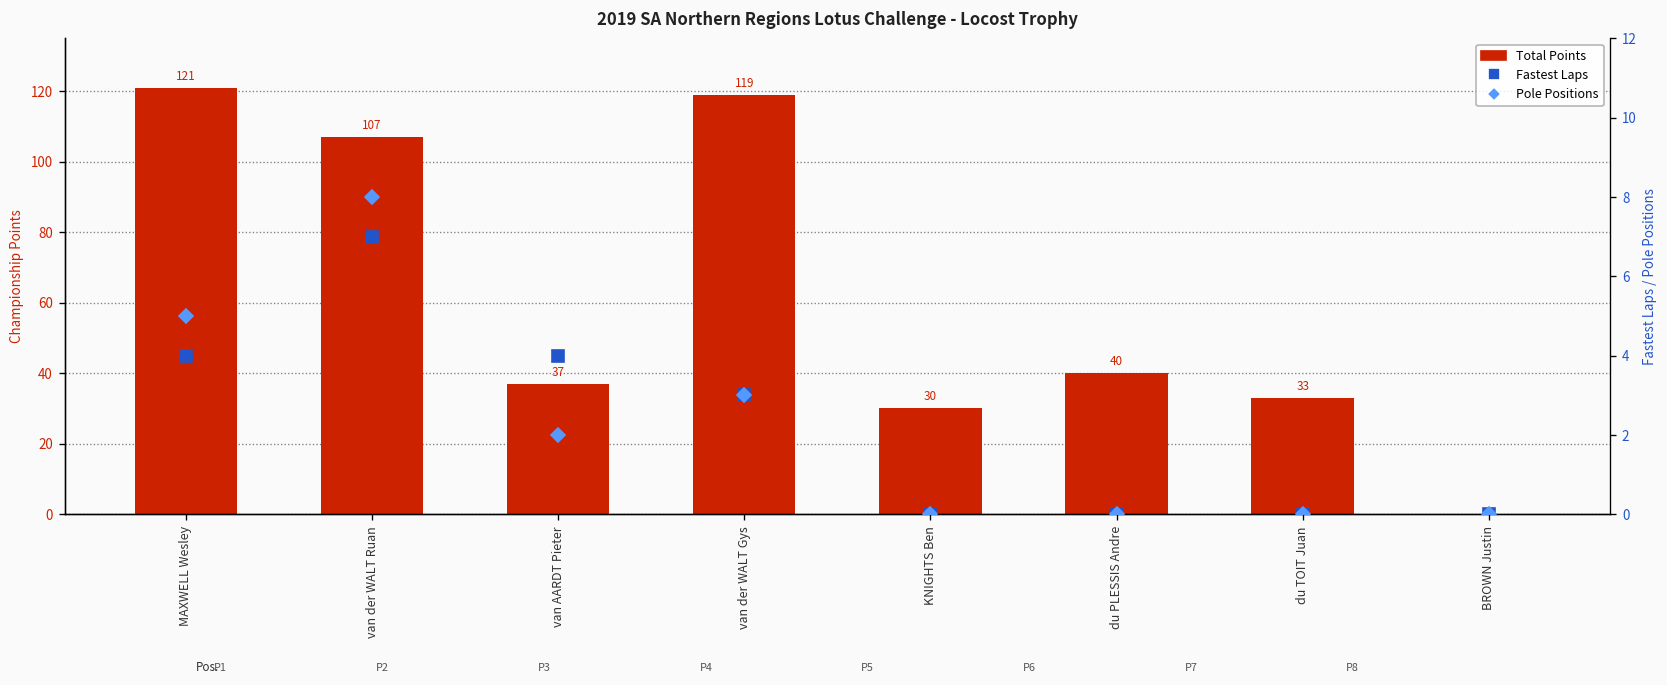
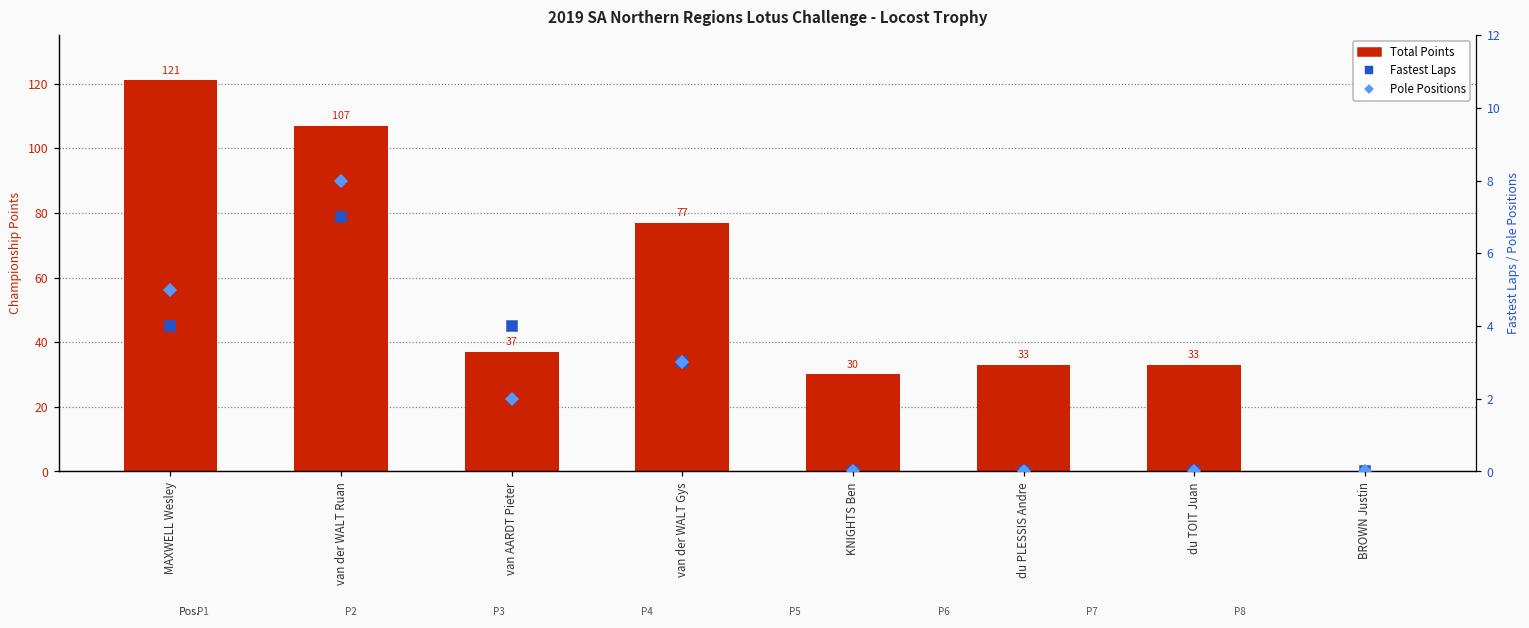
  {
    "Total Points": {
      "MAXWELL Wesley": 121,
      "van der WALT Ruan": 107,
      "van AARDT Pieter": 37,
-     "van der WALT Gys": 119,
+     "van der WALT Gys": 77,
      "KNIGHTS Ben": 30,
-     "du PLESSIS Andre": 40,
+     "du PLESSIS Andre": 33,
      "du TOIT Juan": 33
    }
  }
